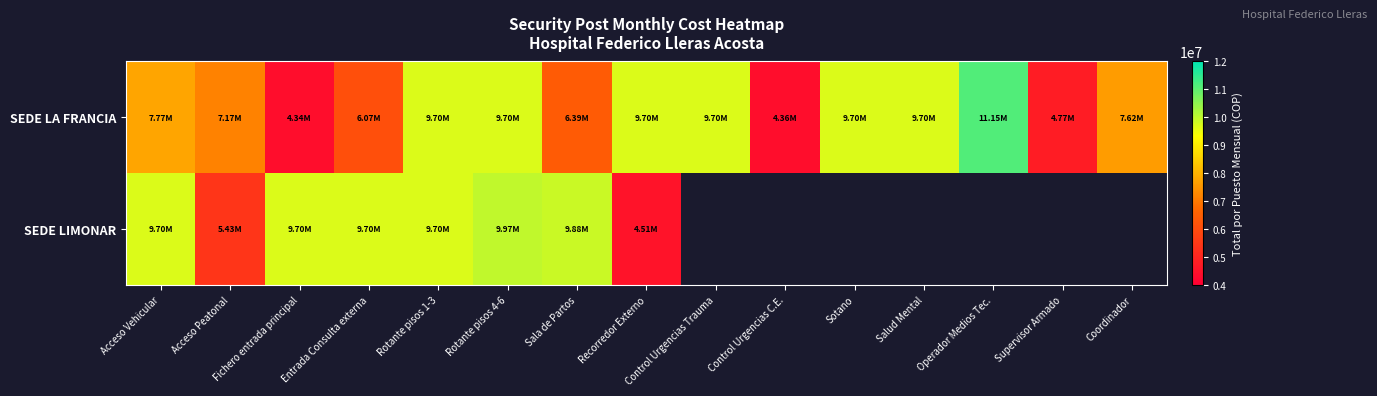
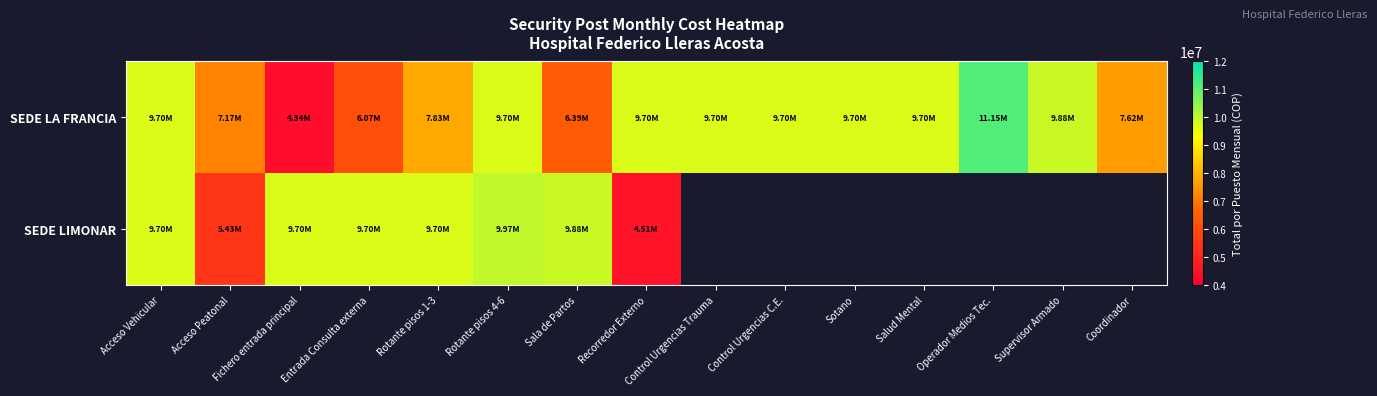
  {
    "SEDE LA FRANCIA": {
-     "Acceso Vehicular": "7.77M",
+     "Acceso Vehicular": "9.70M",
      "Acceso Peatonal": "7.17M",
      "Fichero entrada principal": "4.34M",
      "Entrada Consulta externa": "6.07M",
-     "Rotante pisos 1-3": "9.70M",
+     "Rotante pisos 1-3": "7.83M",
      "Rotante pisos 4-6": "9.70M",
      "Sala de Partos": "6.39M",
      "Recorredor Externo": "9.70M",
      "Control Urgencias Trauma": "9.70M",
-     "Control Urgencias C.E.": "4.36M",
+     "Control Urgencias C.E.": "9.70M",
      "Sotano": "9.70M",
      "Salud Mental": "9.70M",
      "Operador Medios Tec.": "11.15M",
-     "Supervisor Armado": "4.77M",
+     "Supervisor Armado": "9.88M",
      "Coordinador": "7.62M"
    },
    "SEDE LIMONAR": {
      "Acceso Vehicular": "9.70M",
      "Acceso Peatonal": "5.43M",
      "Fichero entrada principal": "9.70M",
      "Entrada Consulta externa": "9.70M",
      "Rotante pisos 1-3": "9.70M",
      "Rotante pisos 4-6": "9.97M",
      "Sala de Partos": "9.88M",
      "Recorredor Externo": "4.51M"
    }
  }
